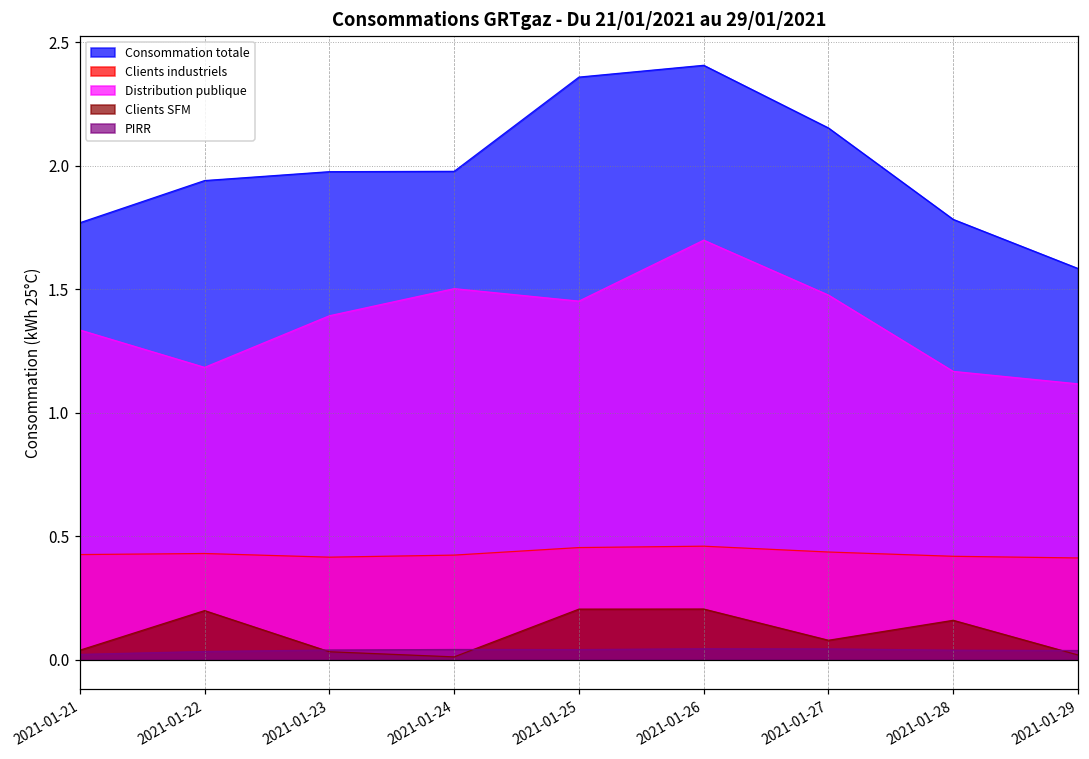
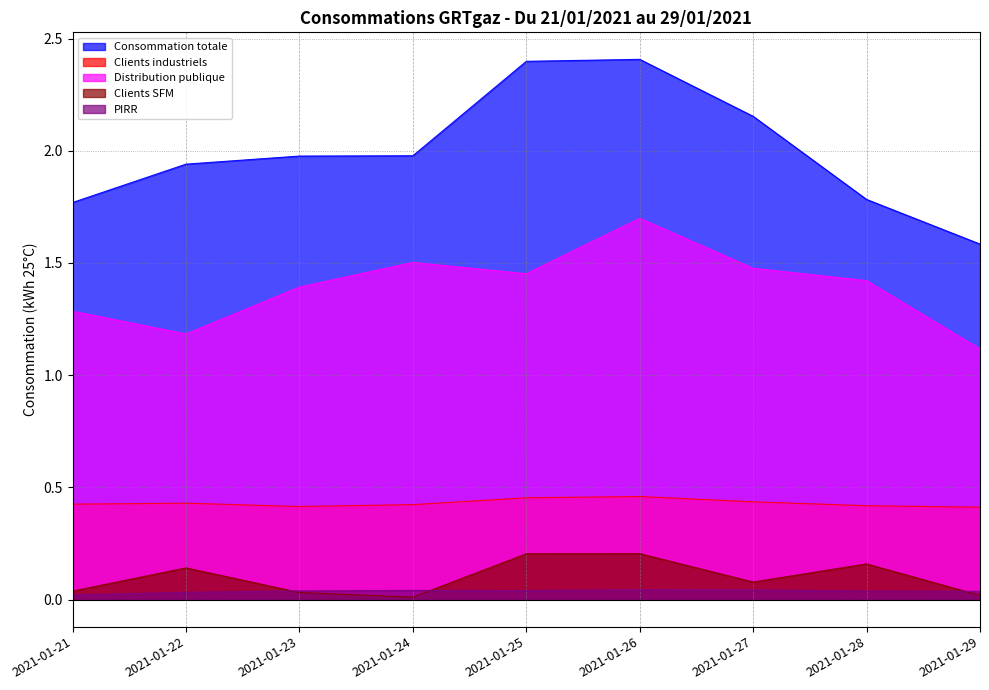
  {
    "Consommation totale": {
      "2021-01-21": 1.77,
      "2021-01-22": 1.94,
      "2021-01-23": 1.98,
      "2021-01-24": 1.98,
-     "2021-01-25": 2.36,
+     "2021-01-25": 2.40,
      "2021-01-26": 2.41,
      "2021-01-27": 2.15,
      "2021-01-28": 1.78,
      "2021-01-29": 1.58
    },
    "Clients industriels": {
      "2021-01-21": 0.43,
      "2021-01-22": 0.43,
      "2021-01-23": 0.41,
      "2021-01-24": 0.42,
      "2021-01-25": 0.45,
      "2021-01-26": 0.46,
      "2021-01-27": 0.44,
      "2021-01-28": 0.42,
      "2021-01-29": 0.41
    },
    "Distribution publique": {
-     "2021-01-21": 1.34,
+     "2021-01-21": 1.29,
      "2021-01-22": 1.18,
      "2021-01-23": 1.39,
      "2021-01-24": 1.50,
      "2021-01-25": 1.45,
      "2021-01-26": 1.70,
      "2021-01-27": 1.48,
-     "2021-01-28": 1.17,
+     "2021-01-28": 1.42,
      "2021-01-29": 1.12
    },
    "Clients SFM": {
      "2021-01-21": 0.04,
-     "2021-01-22": 0.20,
+     "2021-01-22": 0.14,
      "2021-01-24": 0.01,
      "2021-01-25": 0.20,
      "2021-01-26": 0.20,
      "2021-01-27": 0.08,
      "2021-01-28": 0.16,
      "2021-01-29": 0.02
    },
    "PIRR": {
      "2021-01-21": 0.02,
      "2021-01-22": 0.03,
      "2021-01-24": 0.04,
      "2021-01-25": 0.04,
      "2021-01-26": 0.04,
      "2021-01-27": 0.04,
      "2021-01-28": 0.04,
      "2021-01-29": 0.04
    }
  }
